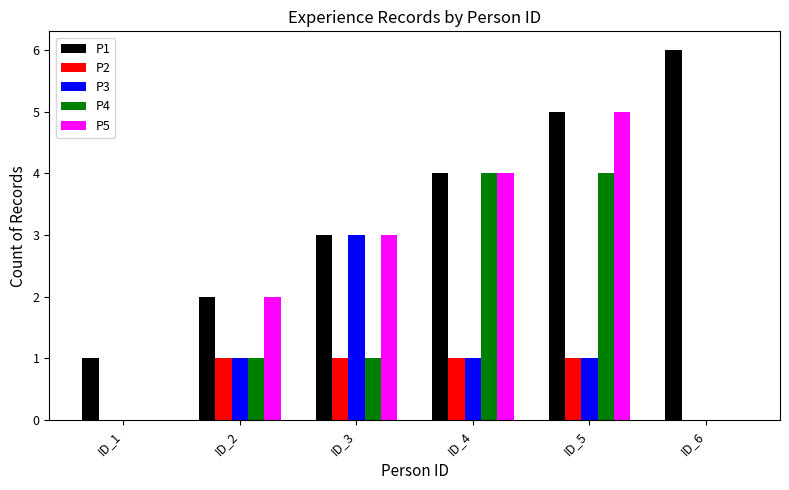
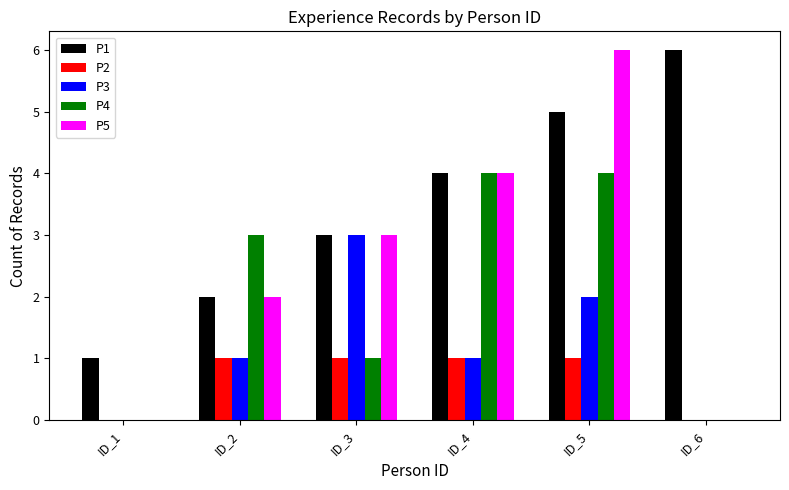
  {
    "P1": {
      "ID_1": 1,
      "ID_2": 2,
      "ID_3": 3,
      "ID_4": 4,
      "ID_5": 5,
      "ID_6": 6
    },
    "P2": {
      "ID_1": 0,
      "ID_2": 1,
      "ID_3": 1,
      "ID_4": 1,
      "ID_5": 1,
      "ID_6": 0
    },
    "P3": {
      "ID_1": 0,
      "ID_2": 1,
      "ID_3": 3,
      "ID_4": 1,
-     "ID_5": 1,
+     "ID_5": 2,
      "ID_6": 0
    },
    "P4": {
      "ID_1": 0,
-     "ID_2": 1,
+     "ID_2": 3,
      "ID_3": 1,
      "ID_4": 4,
      "ID_5": 4,
      "ID_6": 0
    },
    "P5": {
      "ID_1": 0,
      "ID_2": 2,
      "ID_3": 3,
      "ID_4": 4,
-     "ID_5": 5,
+     "ID_5": 6,
      "ID_6": 0
    }
  }
